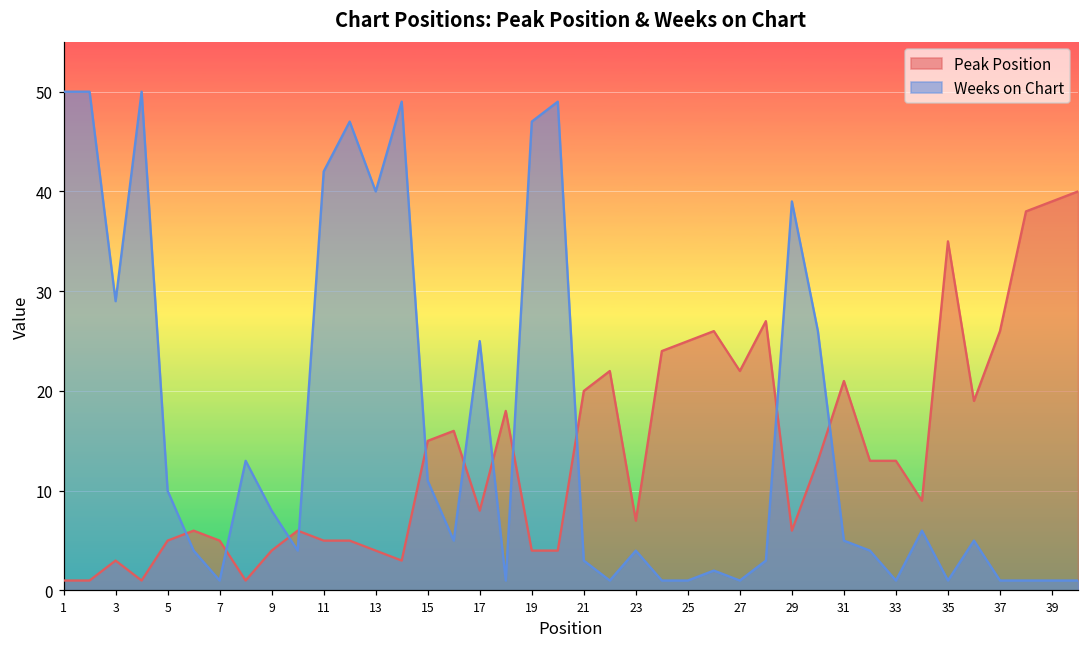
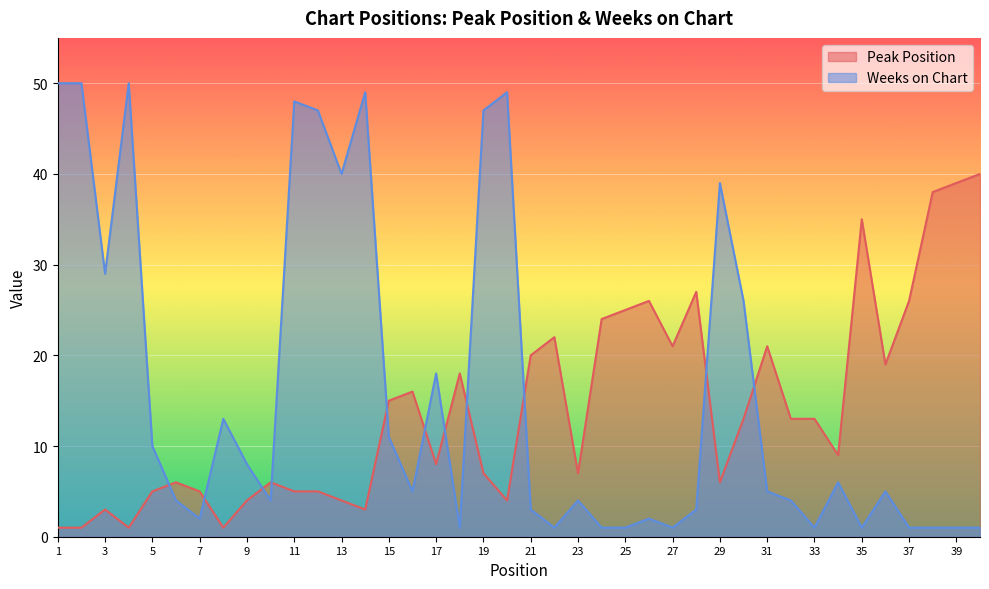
  {
    "Peak Position": {
      "1": 1,
      "3": 3,
      "5": 5,
      "7": 5,
      "9": 4,
      "11": 5,
      "13": 4,
      "15": 15,
      "17": 8,
-     "19": 4,
+     "19": 7,
      "21": 20,
      "23": 7,
      "25": 25,
-     "27": 22,
+     "27": 21,
      "29": 6,
      "31": 21,
      "33": 13,
      "35": 35,
      "37": 26,
      "39": 39
    },
    "Weeks on Chart": {
      "1": 50,
      "3": 29,
      "5": 10,
-     "7": 1,
+     "7": 2,
      "9": 8,
-     "11": 42,
+     "11": 48,
      "13": 40,
      "15": 11,
-     "17": 25,
+     "17": 18,
      "19": 47,
      "21": 3,
      "23": 4,
      "25": 1,
      "27": 1,
      "29": 39,
      "31": 5,
      "33": 1,
      "35": 1,
      "37": 1,
      "39": 1
    }
  }
